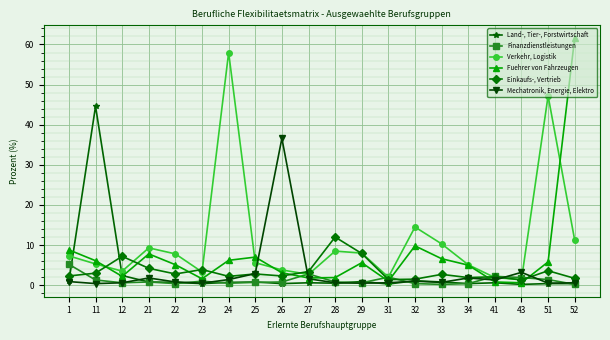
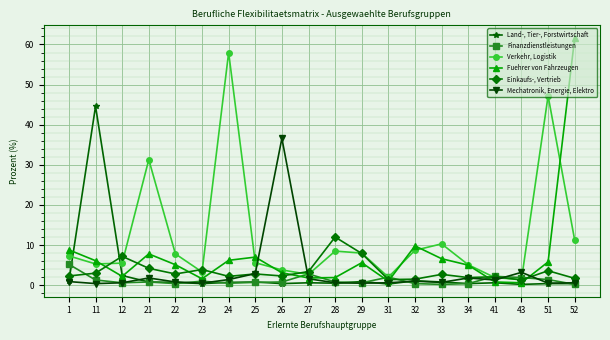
  {
    "Verkehr, Logistik": {
      "1": 7,
      "11": 5,
-     "12": 4,
-     "21": 9,
+     "12": 6,
+     "21": 31,
      "22": 8,
      "24": 58,
      "25": 6,
      "26": 4,
      "28": 9,
-     "32": 15,
+     "32": 9,
      "33": 10,
      "52": 11
    }
  }
